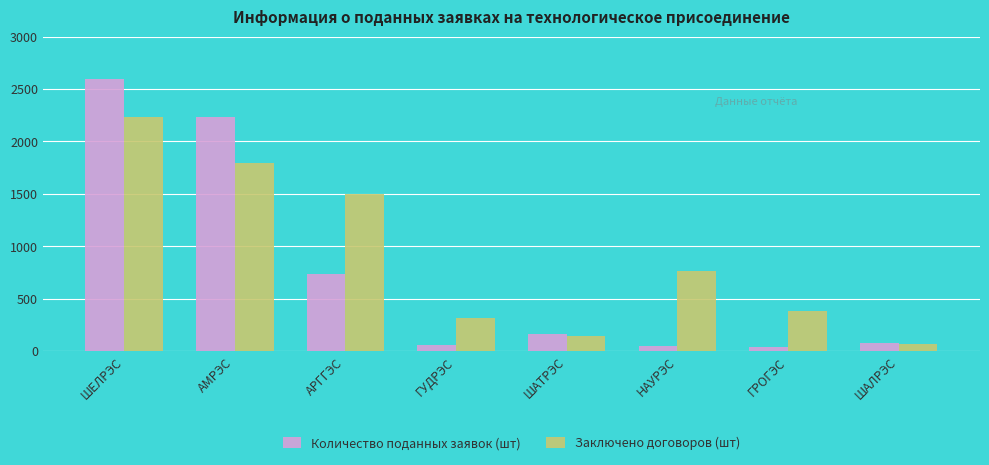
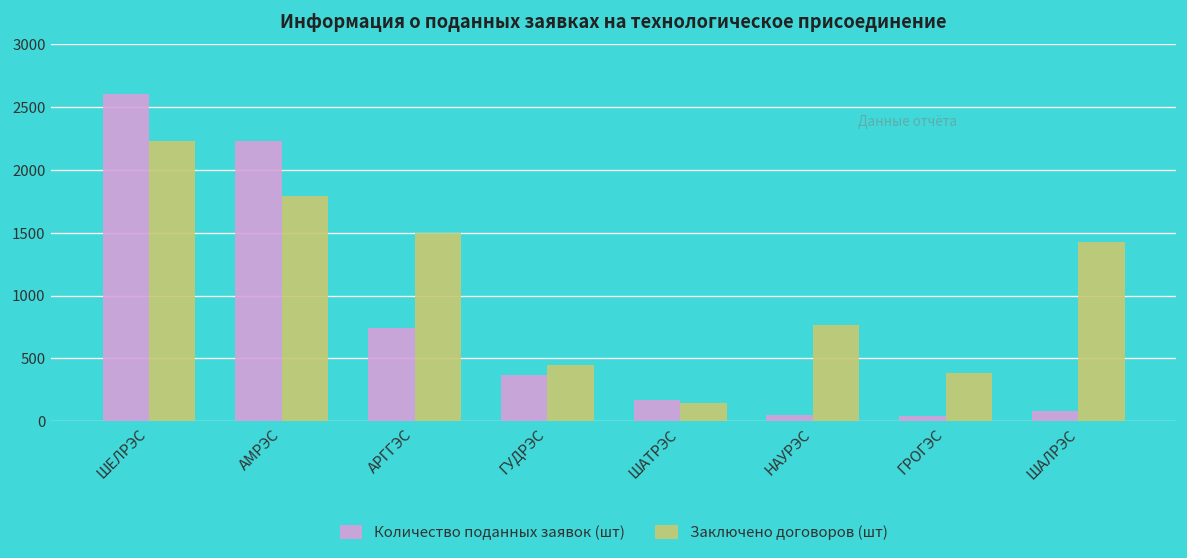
  {
    "Количество поданных заявок (шт)": {
      "ШЕЛРЭС": 2600,
      "АМРЭС": 2230,
      "АРГГЭС": 740,
-     "ГУДРЭС": 60,
+     "ГУДРЭС": 370,
      "ШАТРЭС": 170,
      "НАУРЭС": 50,
      "ГРОГЭС": 40,
      "ШАЛРЭС": 80
    },
    "Заключено договоров (шт)": {
      "ШЕЛРЭС": 2230,
      "АМРЭС": 1790,
      "АРГГЭС": 1500,
-     "ГУДРЭС": 320,
+     "ГУДРЭС": 450,
      "ШАТРЭС": 140,
      "НАУРЭС": 760,
      "ГРОГЭС": 380,
-     "ШАЛРЭС": 70
+     "ШАЛРЭС": 1420
    }
  }
